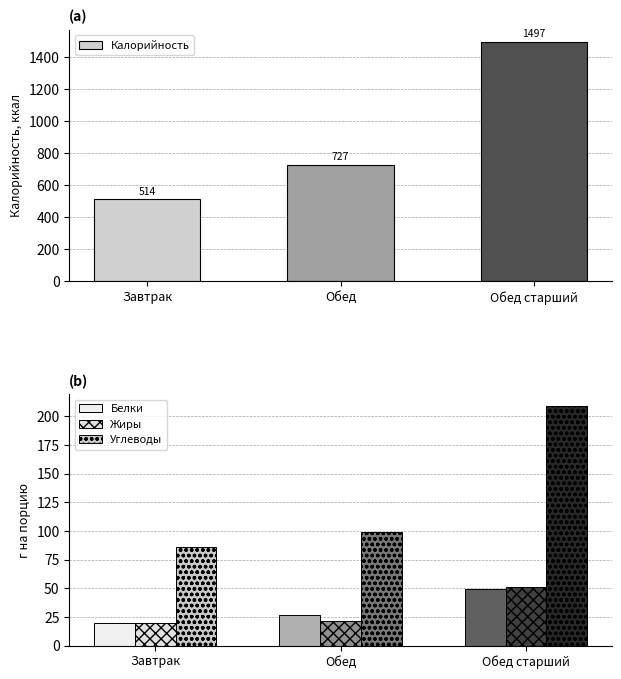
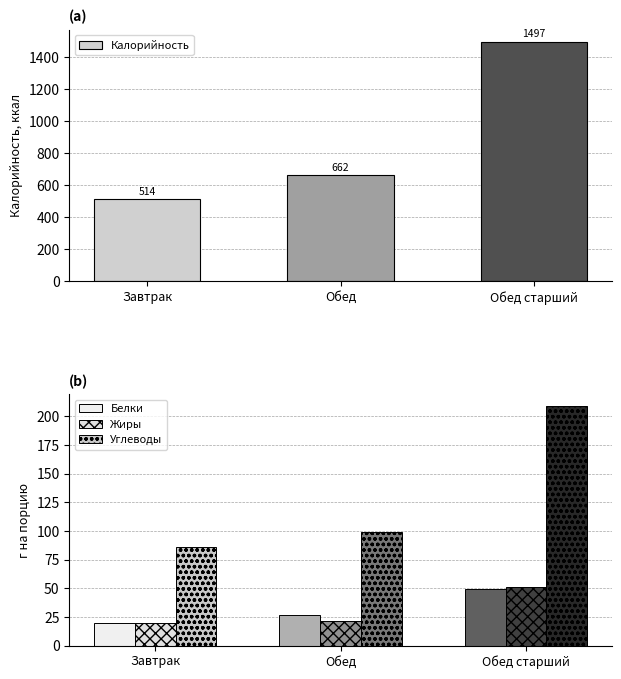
  {
    "(a)": {
      "Завтрак": 514,
-     "Обед": 727,
+     "Обед": 662,
      "Обед старший": 1497
    }
  }
